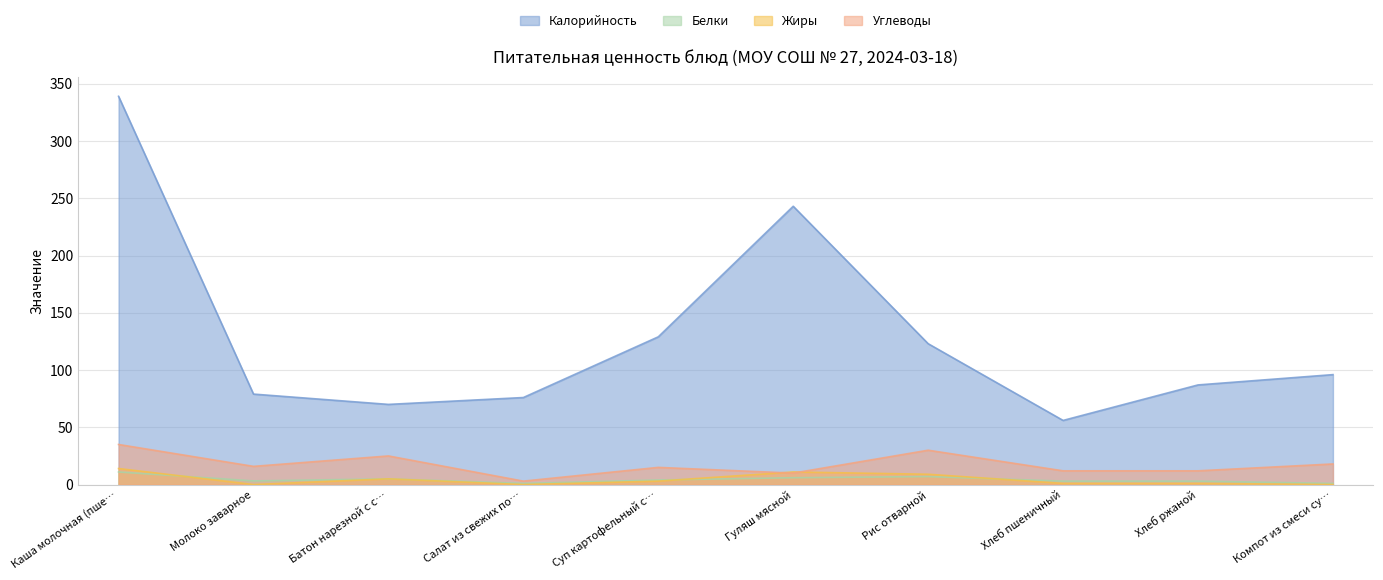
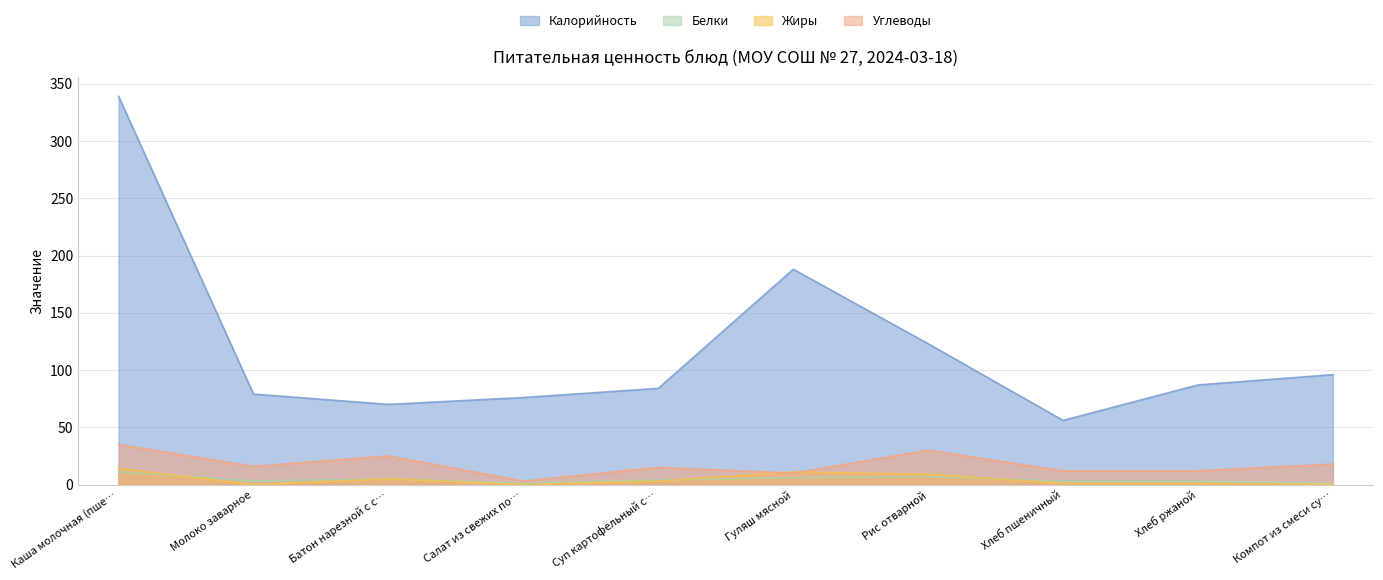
  {
    "Калорийность": {
      "Каша молочная (пше…": 339,
      "Молоко заварное": 79,
      "Батон нарезной с с…": 70,
      "Салат из свежих по…": 76,
-     "Суп картофельный с…": 129,
-     "Гуляш мясной": 243,
+     "Суп картофельный с…": 84,
+     "Гуляш мясной": 188,
      "Рис отварной": 123,
      "Хлеб пшеничный": 56,
      "Хлеб ржаной": 87,
      "Компот из смеси су…": 96
    },
    "Белки": {
      "Каша молочная (пше…": 11,
      "Молоко заварное": 3,
      "Гуляш мясной": 6
    }
  }
